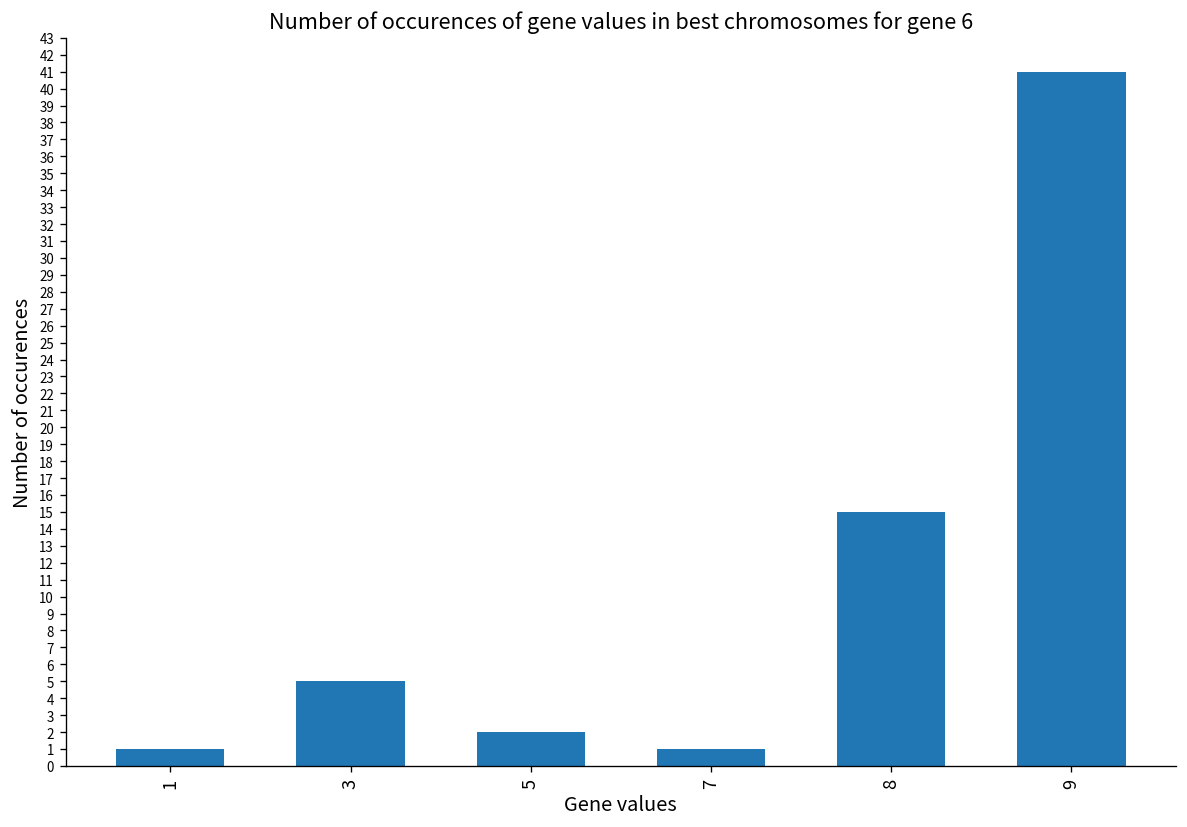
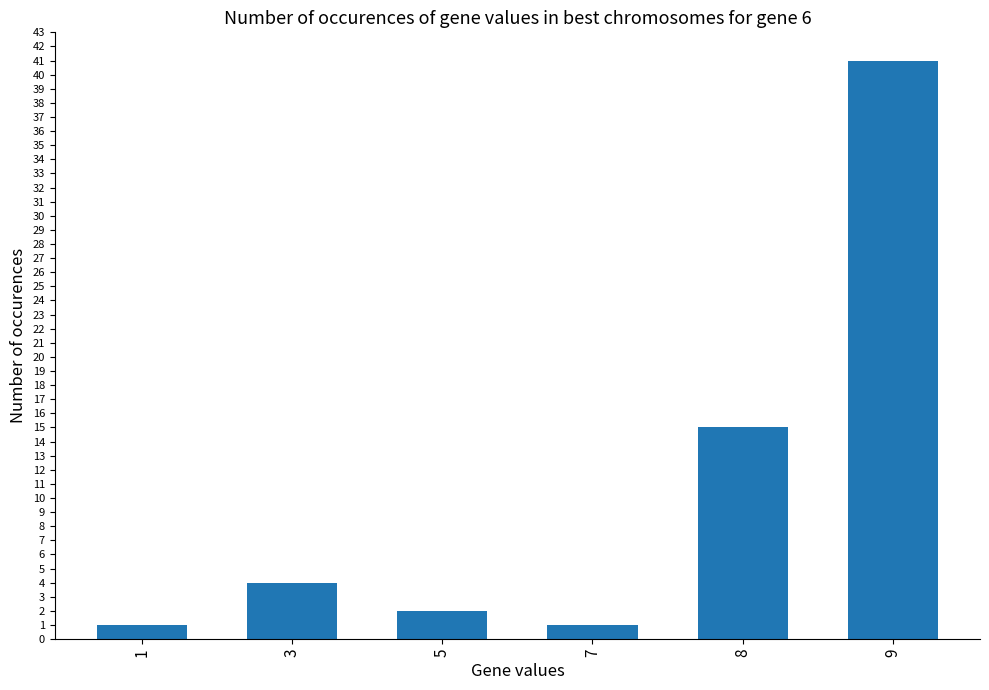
  {
    "1": 1,
-   "3": 5,
+   "3": 4,
    "5": 2,
    "7": 1,
    "8": 15,
    "9": 41
  }
